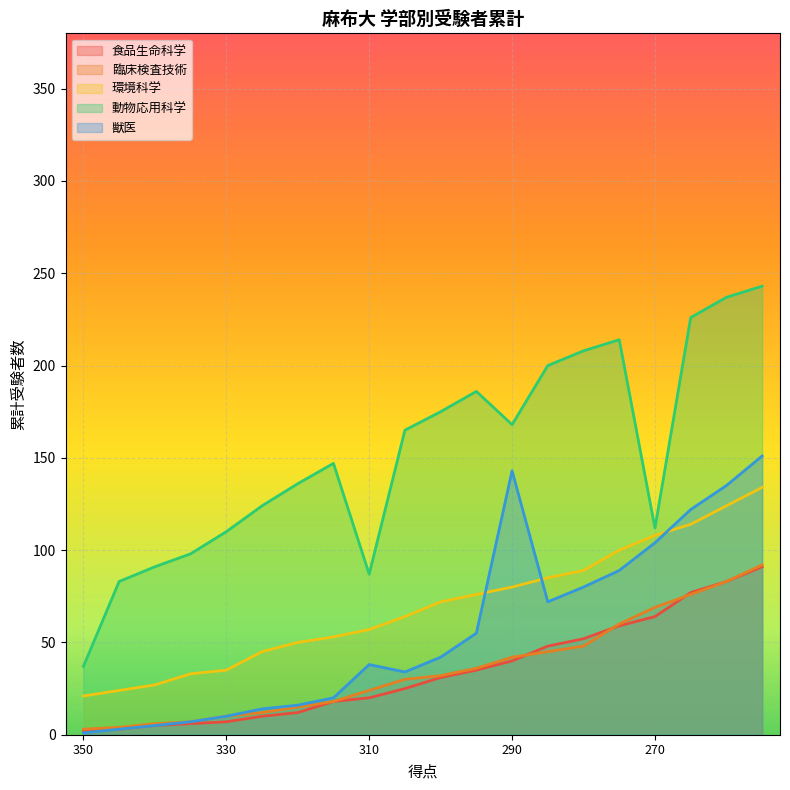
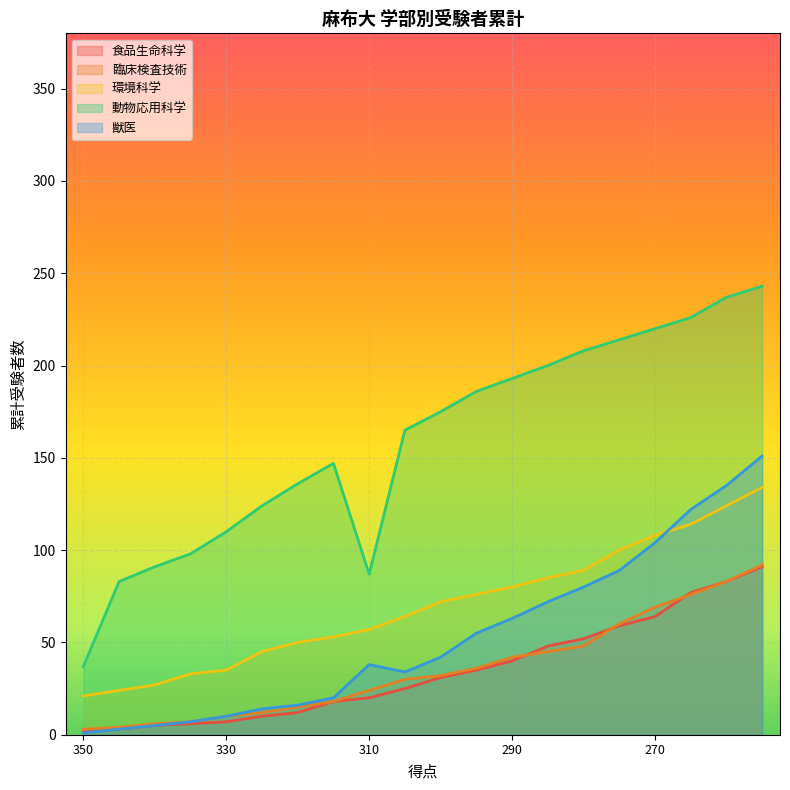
  {
    "動物応用科学": {
      "350": 37,
      "330": 110,
      "310": 87,
-     "290": 168,
-     "270": 112
+     "290": 193,
+     "270": 220
    },
    "獣医": {
      "310": 38,
-     "290": 143,
+     "290": 63,
      "270": 104
    }
  }
